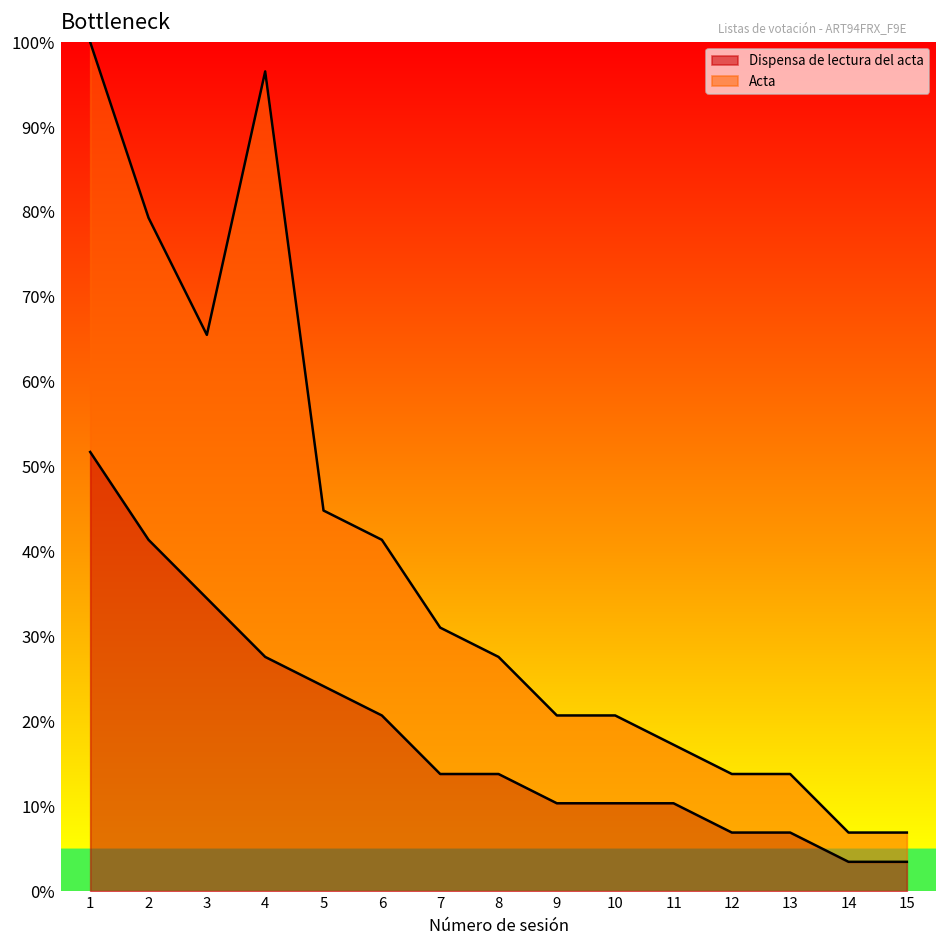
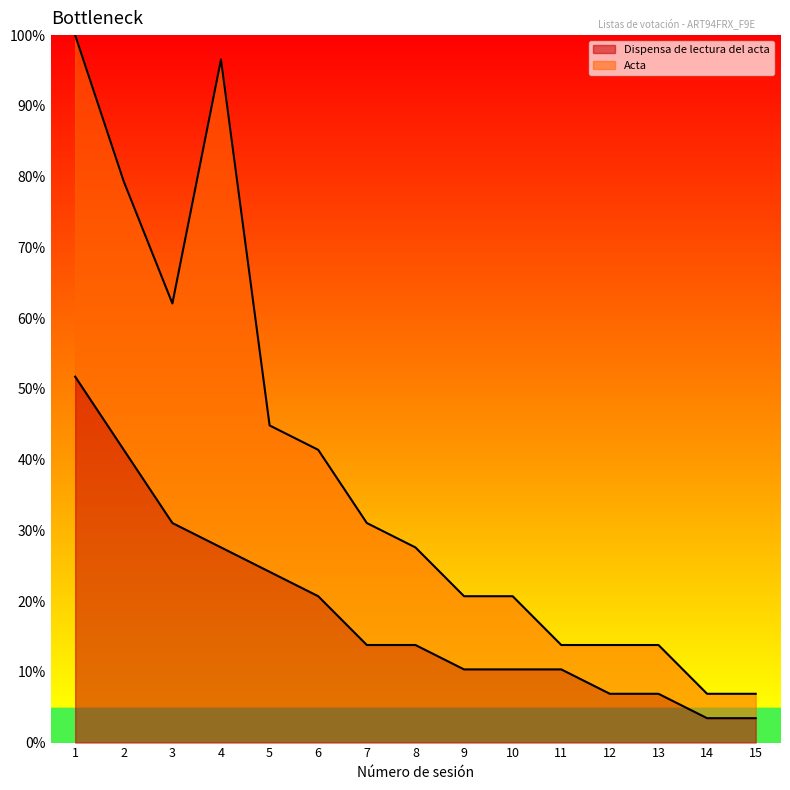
  {
    "Dispensa de lectura del acta": {
      "1": "52%",
      "2": "41%",
-     "3": "34%",
+     "3": "31%",
      "4": "28%",
      "5": "24%",
      "6": "21%",
      "7": "14%",
      "8": "14%",
      "9": "10%",
      "10": "10%",
      "11": "10%",
      "12": "7%",
      "13": "7%",
      "14": "3%",
      "15": "3%"
    },
    "Acta": {
      "1": "48%",
      "2": "38%",
      "3": "31%",
      "4": "69%",
      "5": "21%",
      "6": "21%",
      "7": "17%",
      "8": "14%",
      "9": "10%",
      "10": "10%",
-     "11": "7%",
+     "11": "3%",
      "12": "7%",
      "13": "7%",
      "14": "3%",
      "15": "3%"
    }
  }
